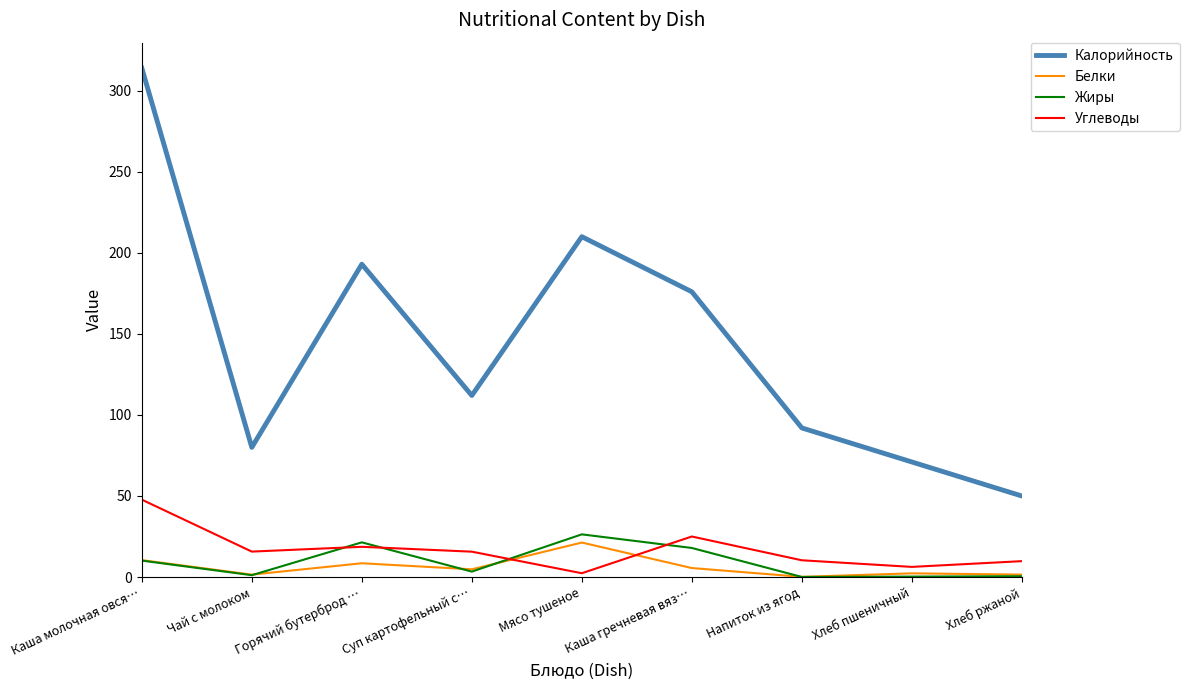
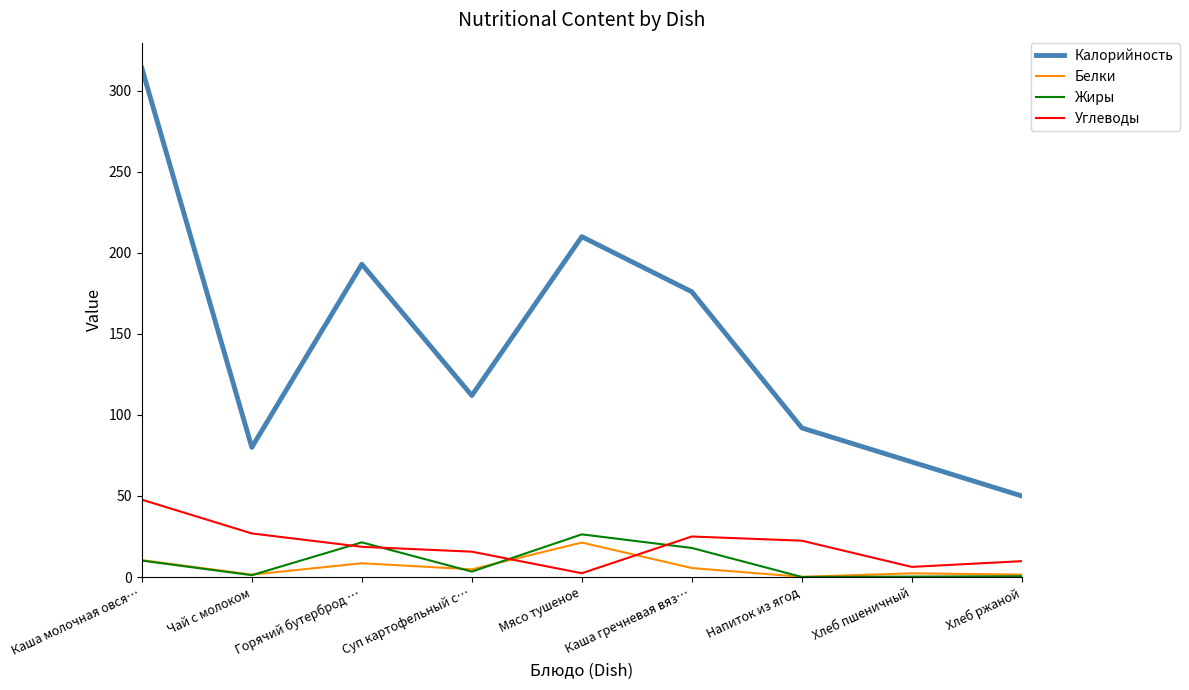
  {
    "Калорийность": {
      "Каша молочная овся…": 314,
      "Чай с молоком": 80,
      "Горячий бутерброд …": 193,
      "Суп картофельный с…": 112,
      "Мясо тушеное": 210,
      "Каша гречневая вяз…": 176,
      "Напиток из ягод": 92,
      "Хлеб пшеничный": 71,
      "Хлеб ржаной": 50
    },
    "Белки": {
      "Горячий бутерброд …": 9,
      "Мясо тушеное": 21,
      "Каша гречневая вяз…": 6,
      "Хлеб пшеничный": 2
    },
    "Жиры": {
      "Горячий бутерброд …": 21,
      "Мясо тушеное": 26,
      "Каша гречневая вяз…": 18,
      "Хлеб пшеничный": 0
    },
    "Углеводы": {
      "Каша молочная овся…": 48,
-     "Чай с молоком": 16,
+     "Чай с молоком": 27,
      "Горячий бутерброд …": 19,
      "Суп картофельный с…": 16,
      "Мясо тушеное": 2,
      "Каша гречневая вяз…": 25,
-     "Напиток из ягод": 10,
+     "Напиток из ягод": 22,
      "Хлеб пшеничный": 6,
      "Хлеб ржаной": 10
    }
  }
